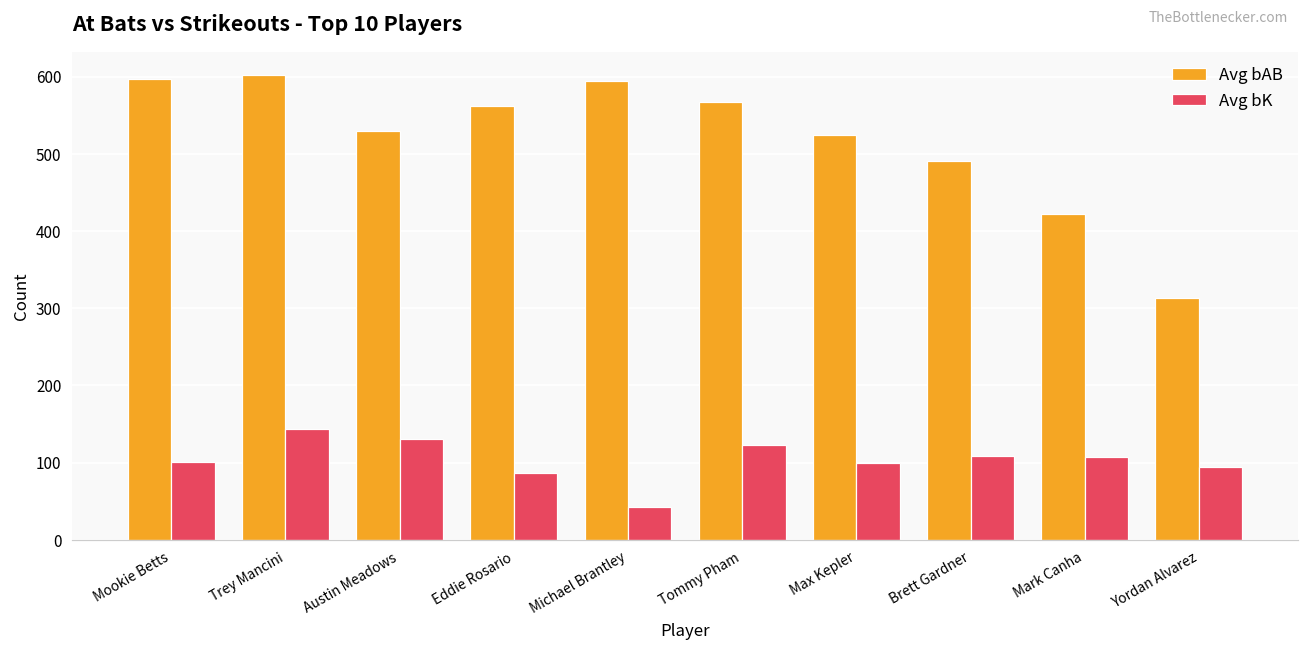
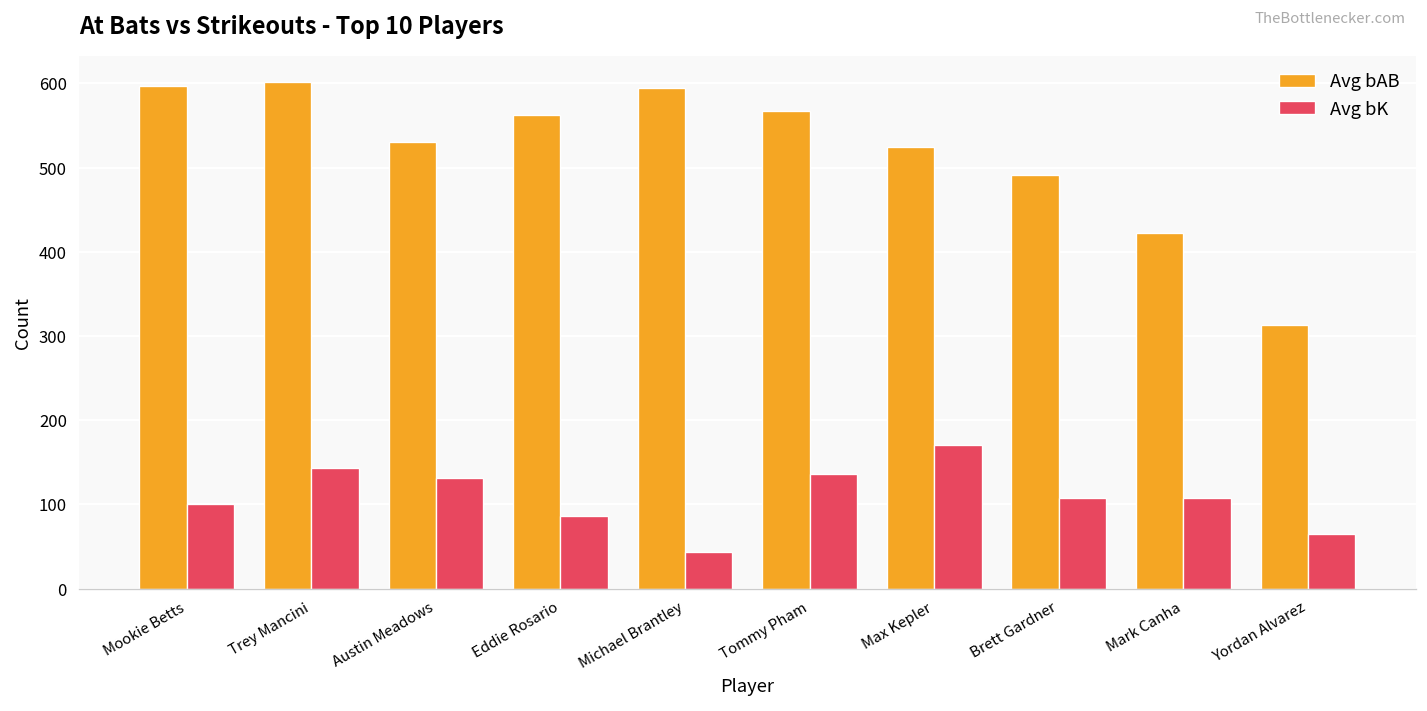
  {
    "Avg bAB": {
      "Mookie Betts": 600,
      "Trey Mancini": 600,
      "Austin Meadows": 530,
      "Eddie Rosario": 560,
      "Michael Brantley": 590,
      "Tommy Pham": 570,
      "Max Kepler": 520,
      "Brett Gardner": 490,
      "Mark Canha": 420,
      "Yordan Alvarez": 310
    },
    "Avg bK": {
      "Mookie Betts": 100,
      "Trey Mancini": 140,
      "Austin Meadows": 130,
      "Eddie Rosario": 90,
      "Michael Brantley": 40,
-     "Tommy Pham": 120,
-     "Max Kepler": 100,
+     "Tommy Pham": 140,
+     "Max Kepler": 170,
      "Brett Gardner": 110,
      "Mark Canha": 110,
-     "Yordan Alvarez": 90
+     "Yordan Alvarez": 70
    }
  }
